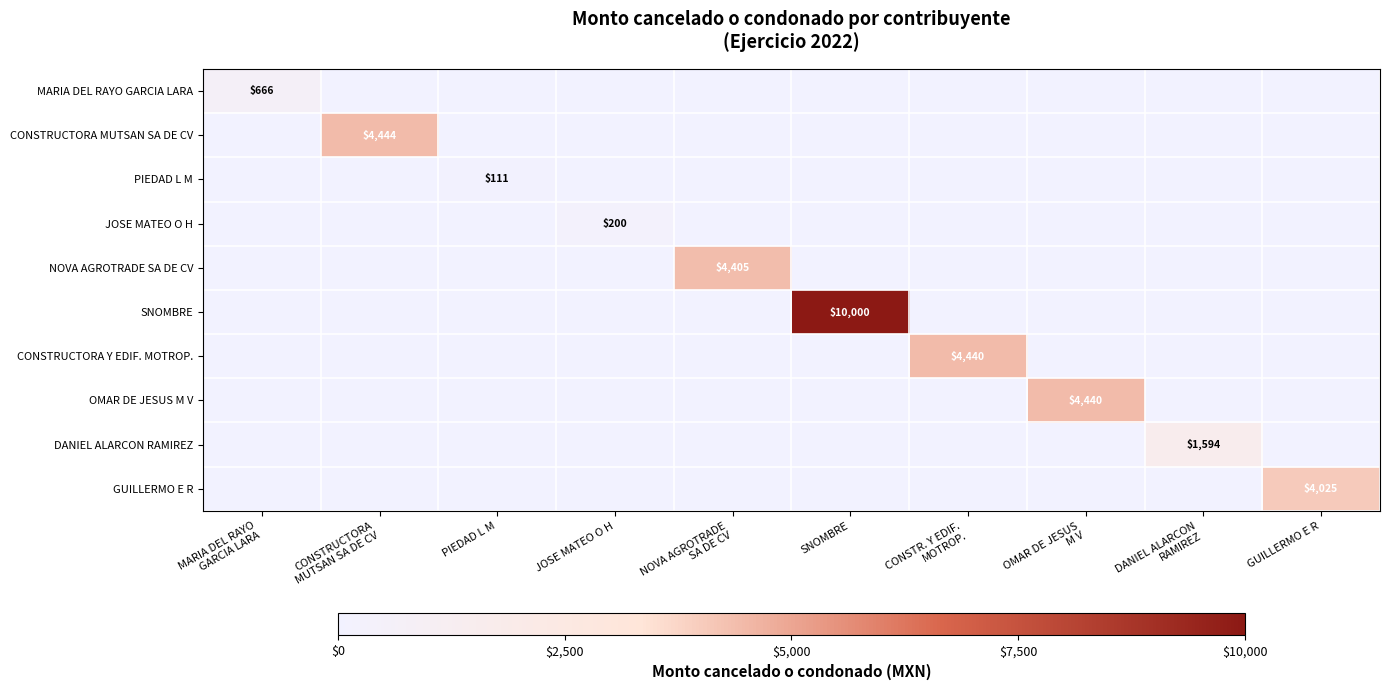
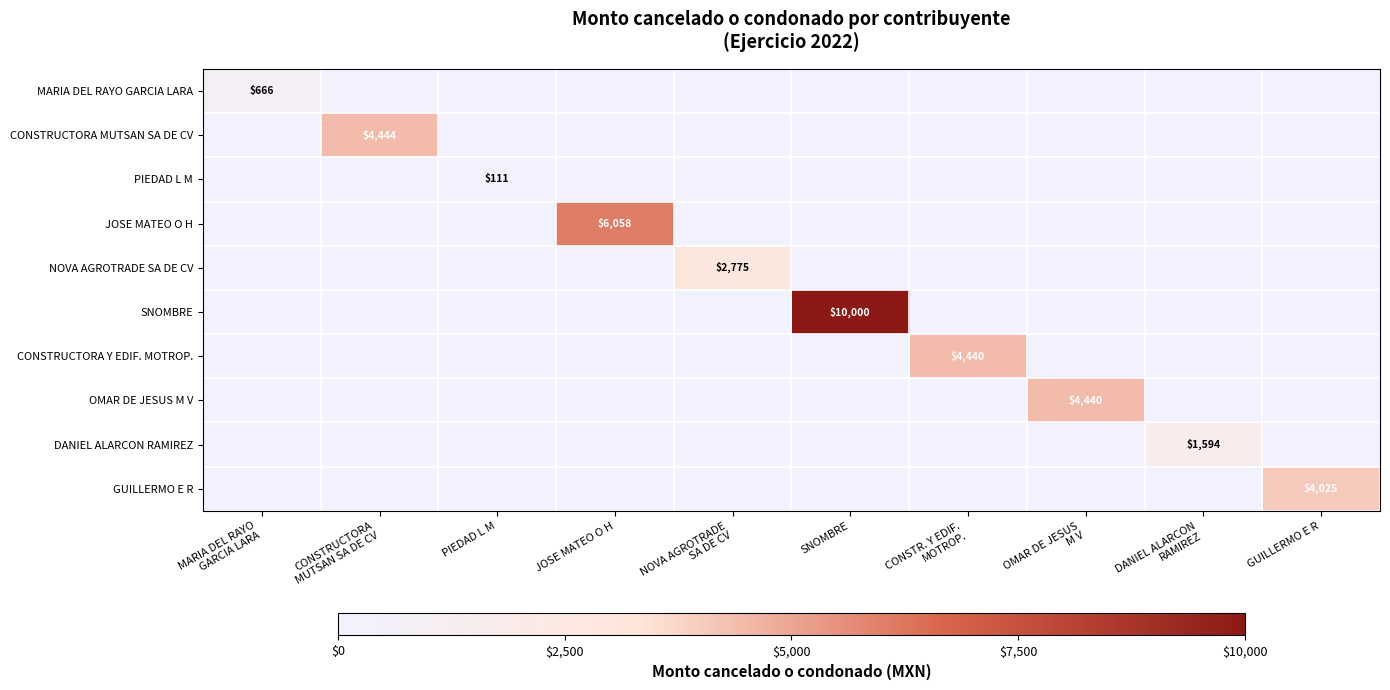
  {
    "MARIA DEL RAYO GARCIA LARA": {
      "MARIA DEL RAYO GARCIA LARA": "$666"
    },
    "CONSTRUCTORA MUTSAN SA DE CV": {
      "CONSTRUCTORA MUTSAN SA DE CV": "$4,444"
    },
    "PIEDAD L M": {
      "PIEDAD L M": "$111"
    },
    "JOSE MATEO O H": {
-     "JOSE MATEO O H": "$200"
+     "JOSE MATEO O H": "$6,058"
    },
    "NOVA AGROTRADE SA DE CV": {
-     "NOVA AGROTRADE SA DE CV": "$4,405"
+     "NOVA AGROTRADE SA DE CV": "$2,775"
    },
    "SNOMBRE": {
      "SNOMBRE": "$10,000"
    },
    "CONSTRUCTORA Y EDIF. MOTROP.": {
      "CONSTR. Y EDIF. MOTROP.": "$4,440"
    },
    "OMAR DE JESUS M V": {
      "OMAR DE JESUS M V": "$4,440"
    },
    "DANIEL ALARCON RAMIREZ": {
      "DANIEL ALARCON RAMIREZ": "$1,594"
    },
    "GUILLERMO E R": {
      "GUILLERMO E R": "$4,025"
    }
  }
